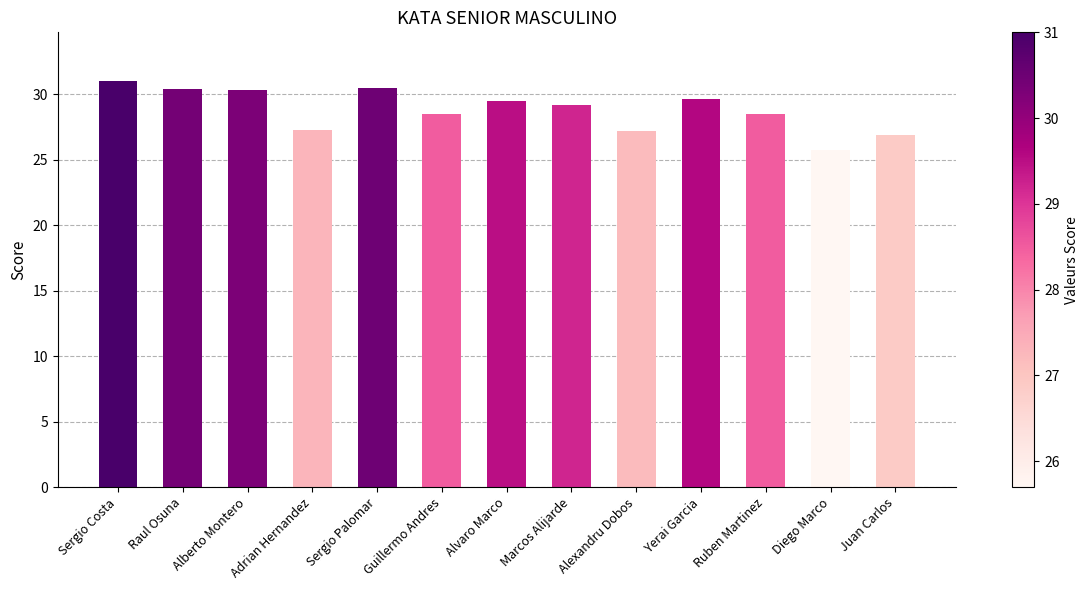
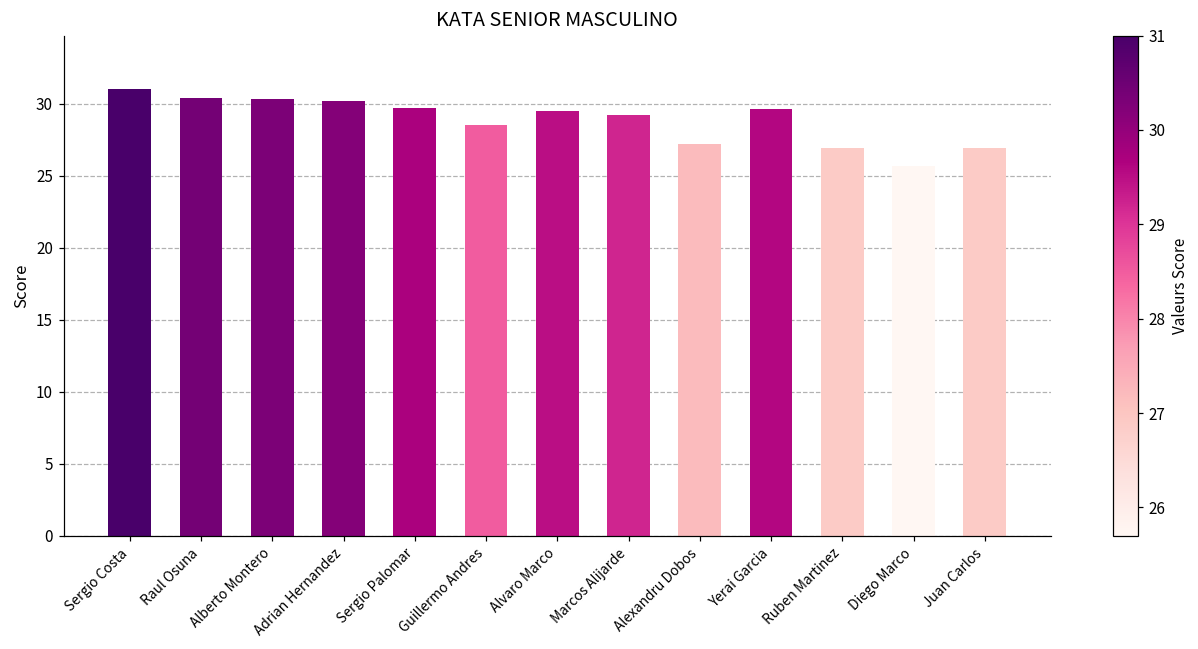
  {
    "Sergio Costa": 31.0,
    "Raul Osuna": 30.4,
    "Alberto Montero": 30.3,
-   "Adrian Hernandez": 27.3,
-   "Sergio Palomar": 30.5,
+   "Adrian Hernandez": 30.2,
+   "Sergio Palomar": 29.7,
    "Guillermo Andres": 28.5,
    "Alvaro Marco": 29.5,
    "Marcos Alijarde": 29.2,
    "Alexandru Dobos": 27.2,
    "Yerai Garcia": 29.6,
-   "Ruben Martinez": 28.5,
+   "Ruben Martinez": 26.9,
    "Diego Marco": 25.7,
    "Juan Carlos": 26.9
  }
